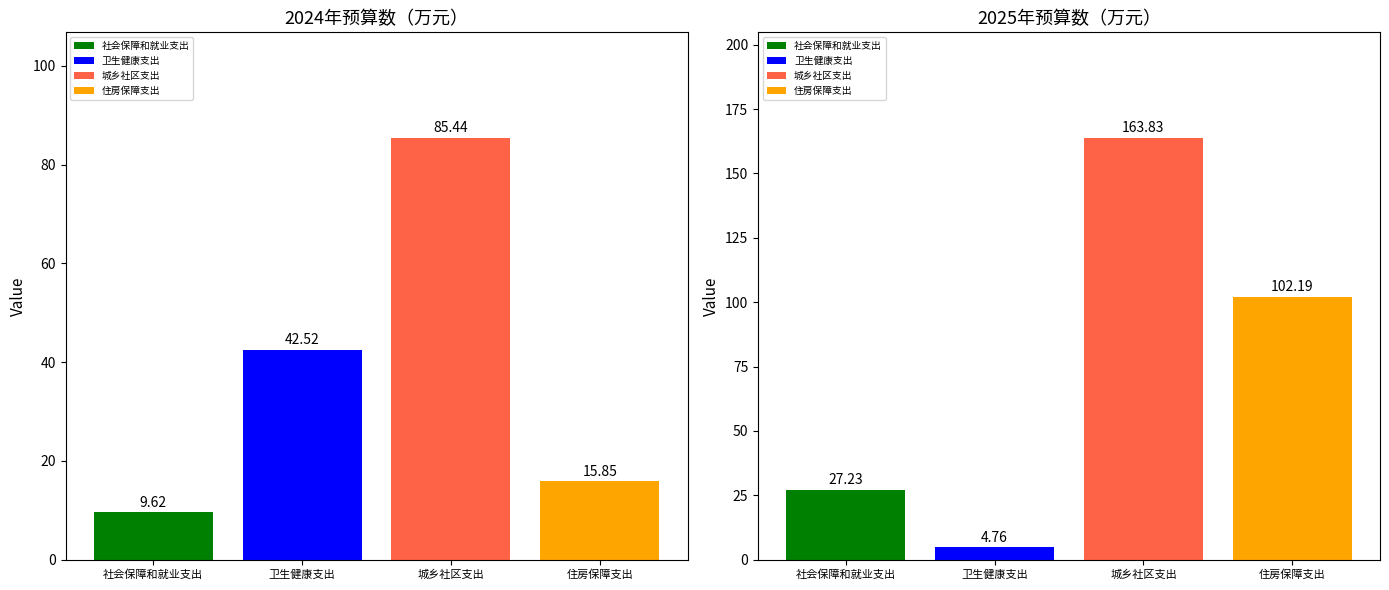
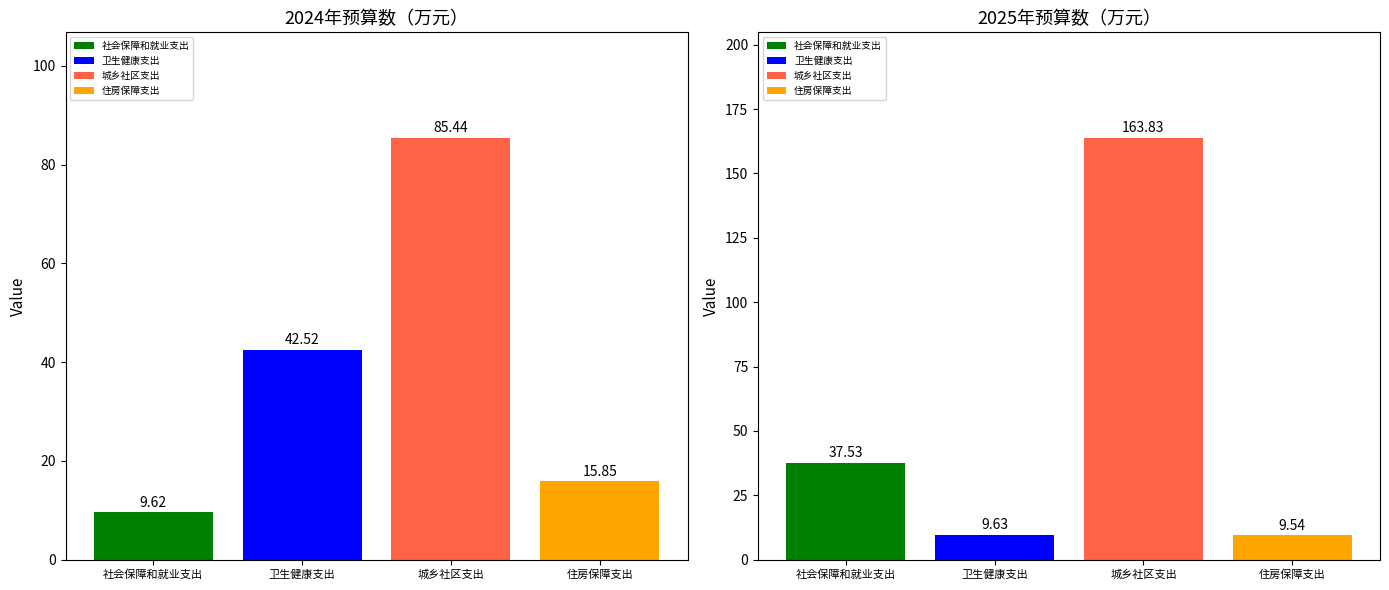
  {
    "2024年预算数（万元）": {
      "社会保障和就业支出": 9.62,
      "卫生健康支出": 42.52,
      "城乡社区支出": 85.44,
      "住房保障支出": 15.85
    },
    "2025年预算数（万元）": {
-     "社会保障和就业支出": 27.23,
-     "卫生健康支出": 4.76,
+     "社会保障和就业支出": 37.53,
+     "卫生健康支出": 9.63,
      "城乡社区支出": 163.83,
-     "住房保障支出": 102.19
+     "住房保障支出": 9.54
    }
  }
